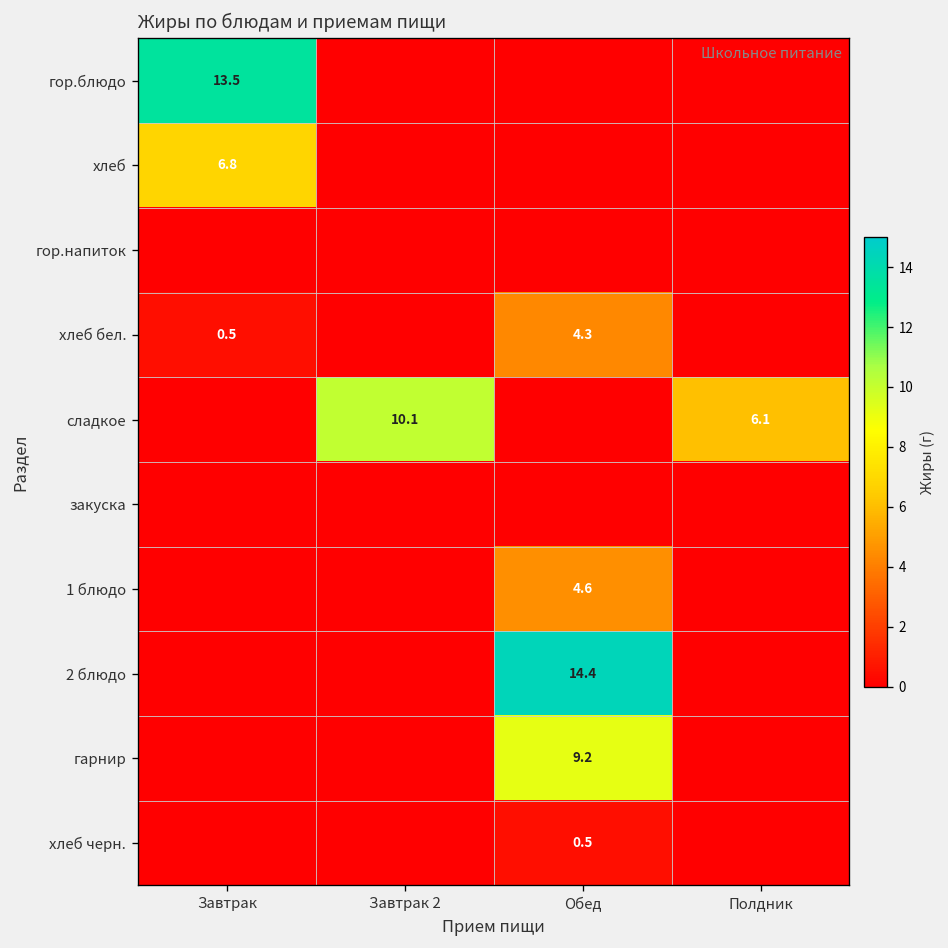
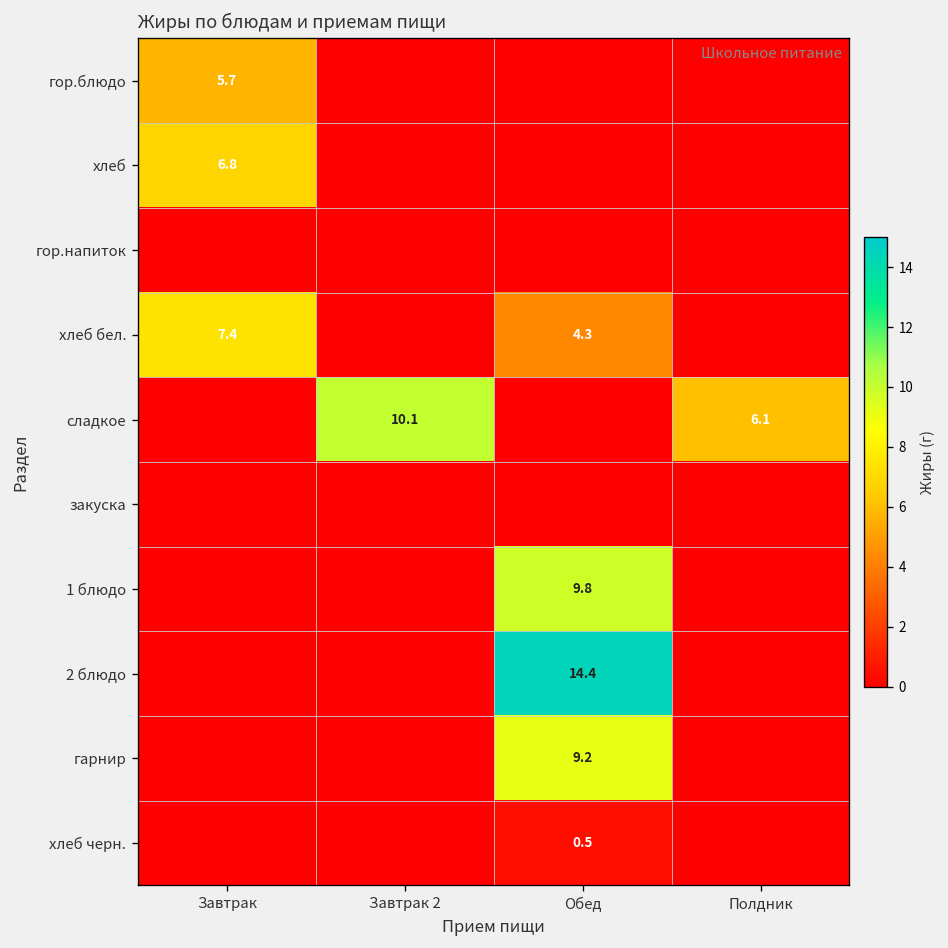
  {
    "гор.блюдо": {
-     "Завтрак": 13.5
+     "Завтрак": 5.7
    },
    "хлеб": {
      "Завтрак": 6.8
    },
    "хлеб бел.": {
-     "Завтрак": 0.5,
+     "Завтрак": 7.4,
      "Обед": 4.3
    },
    "сладкое": {
      "Завтрак 2": 10.1,
      "Полдник": 6.1
    },
    "1 блюдо": {
-     "Обед": 4.6
+     "Обед": 9.8
    },
    "2 блюдо": {
      "Обед": 14.4
    },
    "гарнир": {
      "Обед": 9.2
    },
    "хлеб черн.": {
      "Обед": 0.5
    }
  }
